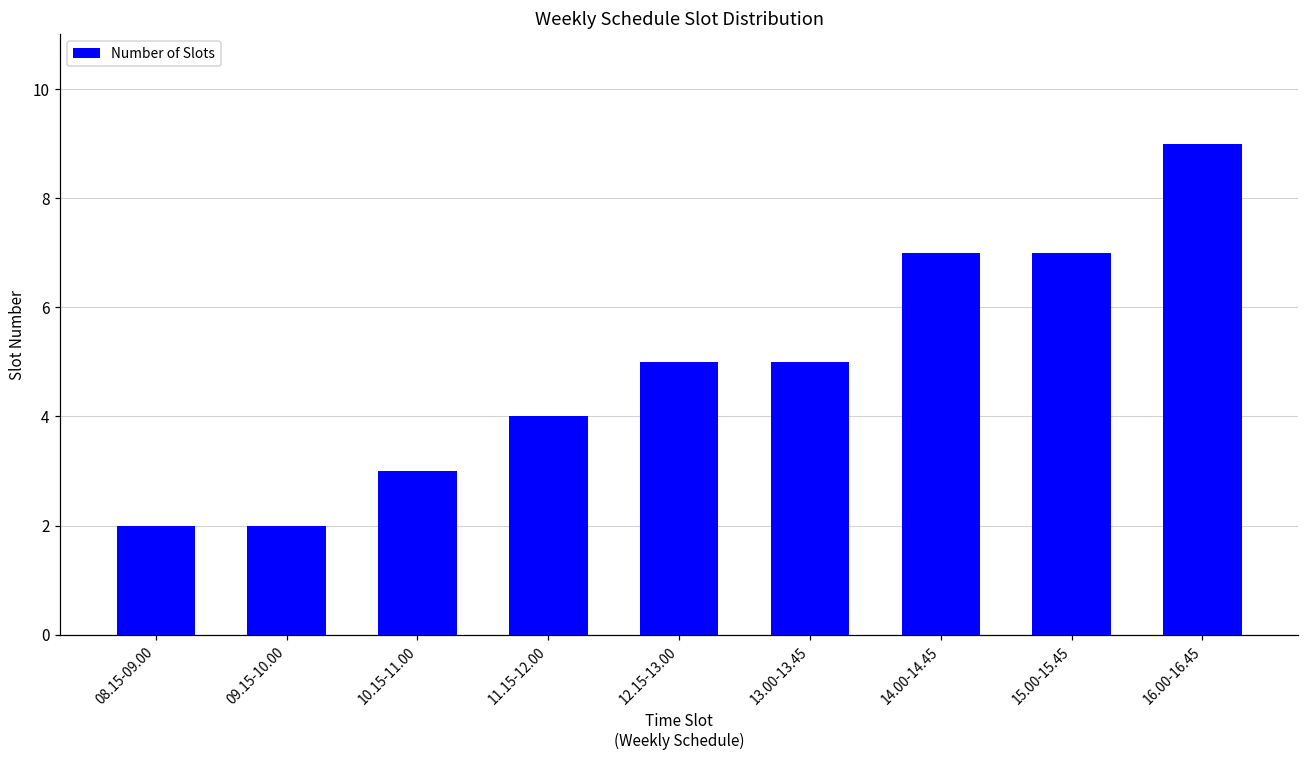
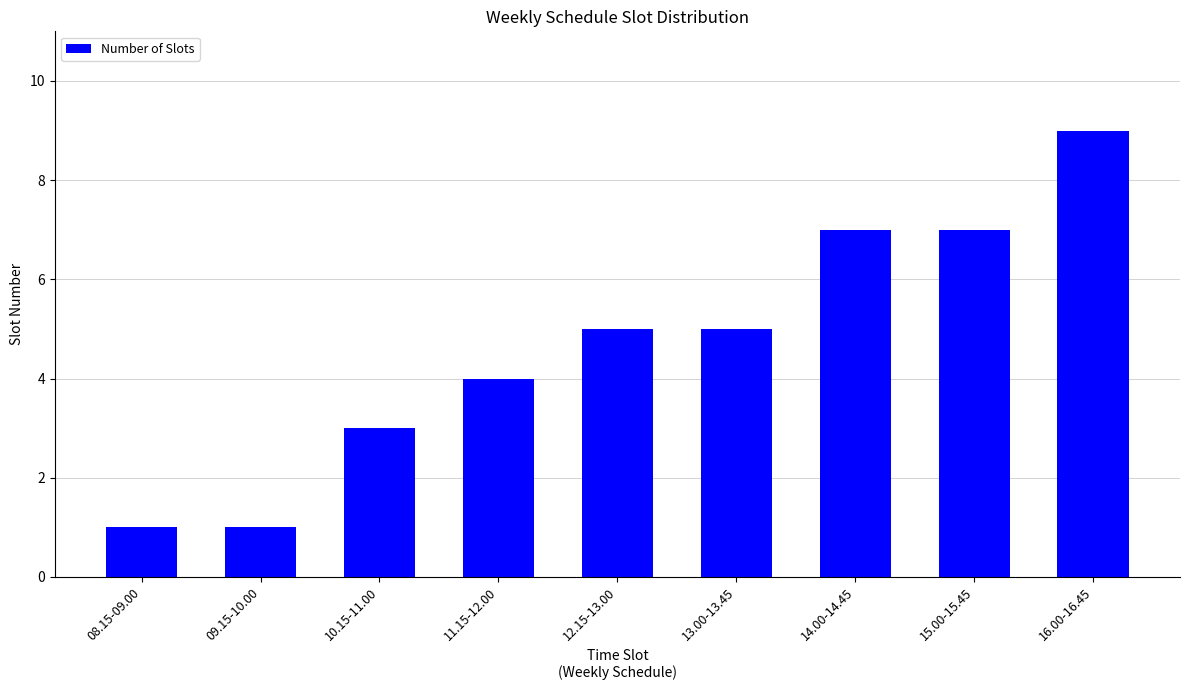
  {
-   "08.15-09.00": 2,
-   "09.15-10.00": 2,
+   "08.15-09.00": 1,
+   "09.15-10.00": 1,
    "10.15-11.00": 3,
    "11.15-12.00": 4,
    "12.15-13.00": 5,
    "13.00-13.45": 5,
    "14.00-14.45": 7,
    "15.00-15.45": 7,
    "16.00-16.45": 9
  }
